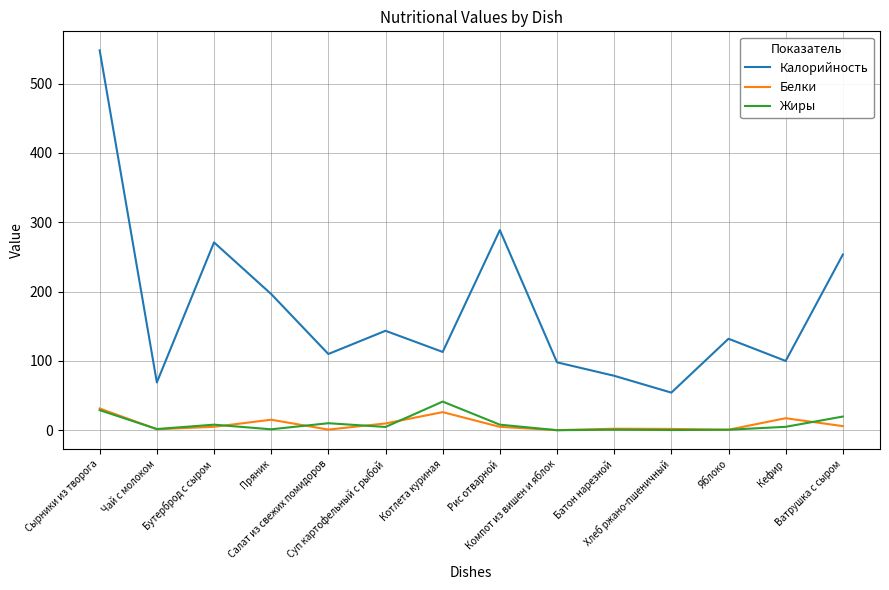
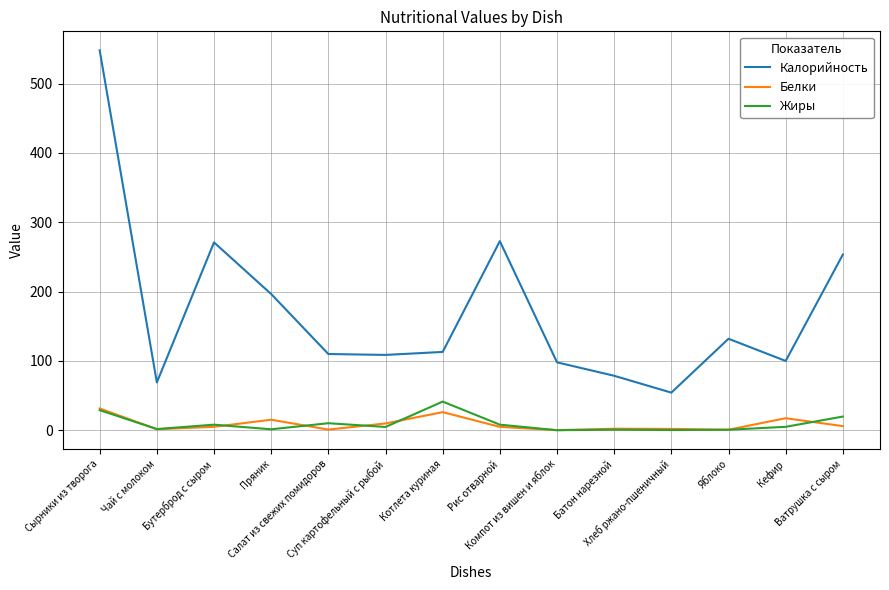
  {
    "Калорийность": {
      "Сырники из творога": 550,
      "Чай с молоком": 70,
      "Бутерброд с сыром": 270,
      "Пряник": 200,
      "Салат из свежих помидоров": 110,
-     "Суп картофельный с рыбой": 140,
+     "Суп картофельный с рыбой": 110,
      "Котлета куриная": 110,
-     "Рис отварной": 290,
+     "Рис отварной": 270,
      "Компот из вишен и яблок": 100,
      "Батон нарезной": 80,
      "Хлеб ржано-пшеничный": 50,
      "Яблоко": 130,
      "Кефир": 100,
      "Ватрушка с сыром": 250
    },
    "Белки": {
      "Пряник": 20,
      "Салат из свежих помидоров": 0,
      "Суп картофельный с рыбой": 10,
      "Котлета куриная": 30,
      "Кефир": 20,
      "Ватрушка с сыром": 10
    },
    "Жиры": {
      "Пряник": 0,
      "Салат из свежих помидоров": 10,
      "Суп картофельный с рыбой": 0,
      "Котлета куриная": 40,
      "Кефир": 10,
      "Ватрушка с сыром": 20
    }
  }
